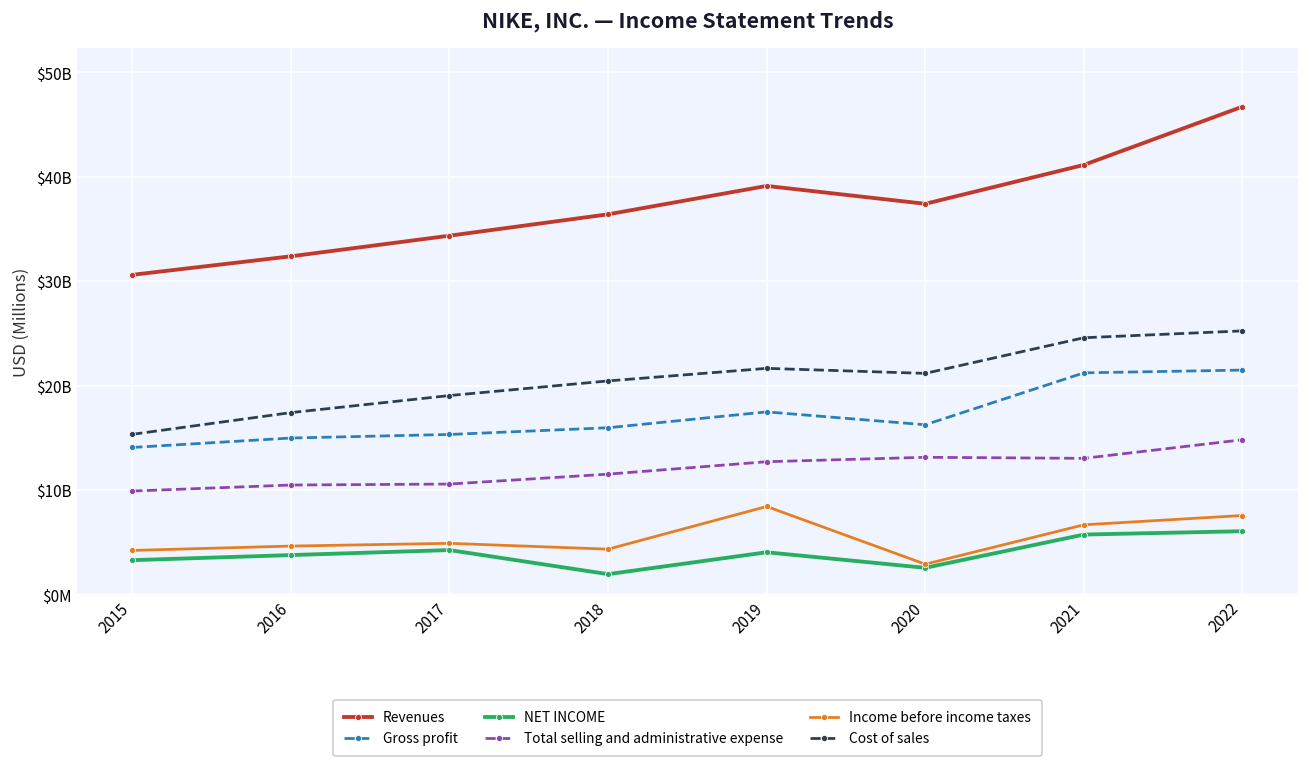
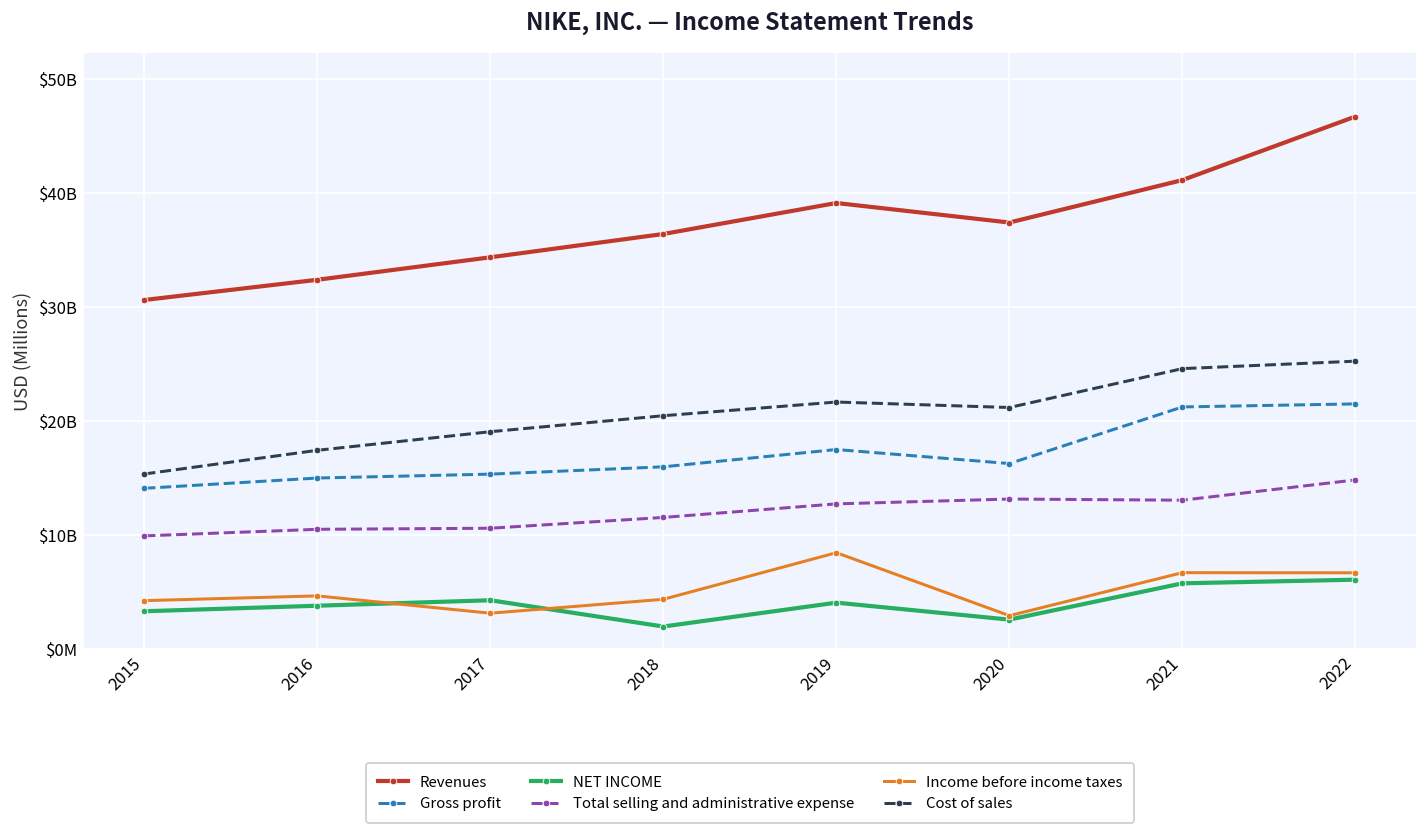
  {
    "Revenues": {
      "2015": "$31000000000",
      "2016": "$32000000000",
      "2017": "$34000000000",
      "2018": "$36000000000",
      "2019": "$39000000000",
      "2020": "$37000000000",
      "2021": "$41000000000",
      "2022": "$47000000000"
    },
    "Gross profit": {
      "2015": "$14000000000",
      "2016": "$15000000000",
      "2017": "$15000000000",
      "2018": "$16000000000",
      "2019": "$17000000000",
      "2020": "$16000000000",
      "2021": "$21000000000",
      "2022": "$21000000000"
    },
    "NET INCOME": {
      "2015": "$3000000000",
      "2016": "$4000000000",
      "2017": "$4000000000",
      "2018": "$2000000000",
      "2019": "$4000000000",
      "2020": "$3000000000",
      "2021": "$6000000000",
      "2022": "$6000000000"
    },
    "Total selling and administrative expense": {
      "2015": "$10000000000",
      "2016": "$10000000000",
      "2017": "$11000000000",
      "2018": "$12000000000",
      "2019": "$13000000000",
      "2020": "$13000000000",
      "2021": "$13000000000",
      "2022": "$15000000000"
    },
    "Income before income taxes": {
      "2015": "$4000000000",
      "2016": "$5000000000",
-     "2017": "$5000000000",
+     "2017": "$3000000000",
      "2018": "$4000000000",
      "2019": "$8000000000",
      "2020": "$3000000000",
      "2021": "$7000000000",
-     "2022": "$8000000000"
+     "2022": "$7000000000"
    },
    "Cost of sales": {
      "2015": "$15000000000",
      "2016": "$17000000000",
      "2017": "$19000000000",
      "2018": "$20000000000",
      "2019": "$22000000000",
      "2020": "$21000000000",
      "2021": "$25000000000",
      "2022": "$25000000000"
    }
  }
